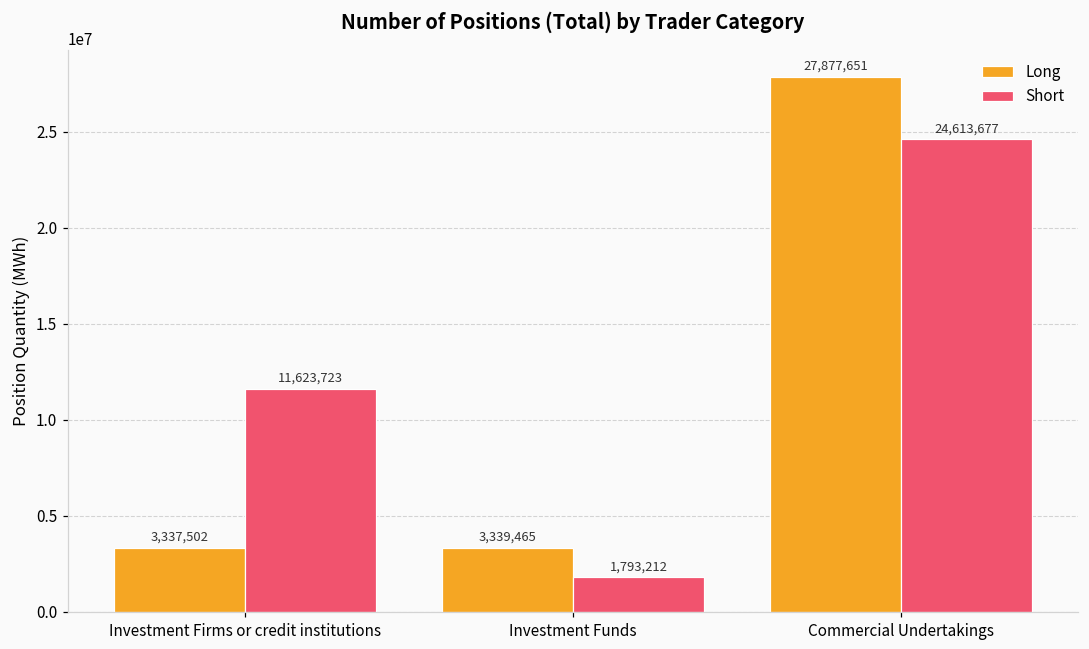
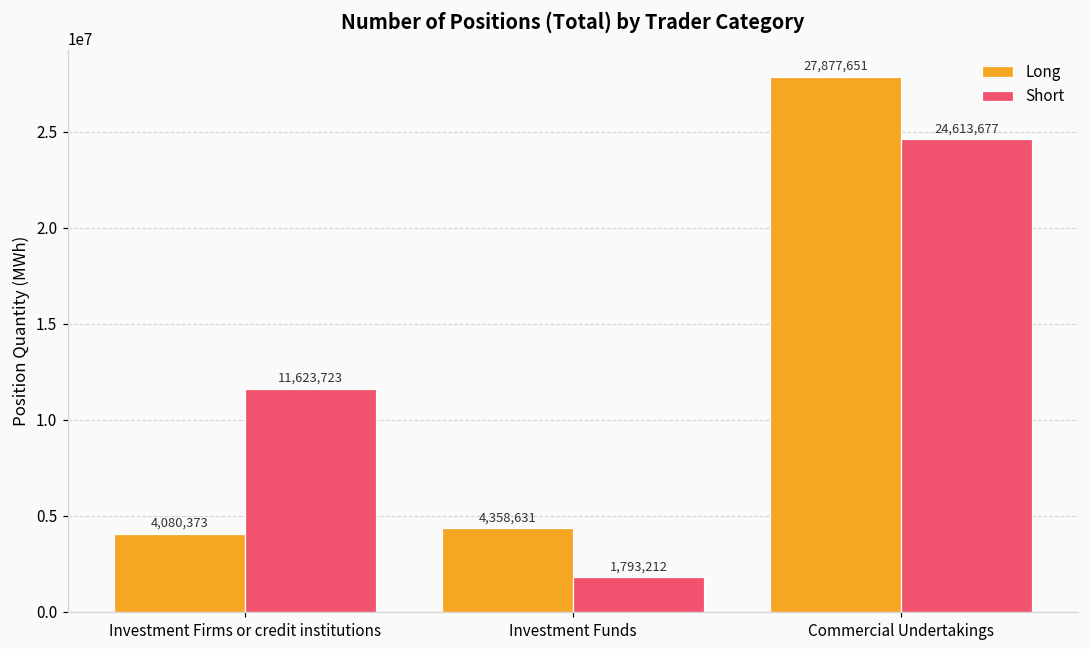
  {
    "Long": {
-     "Investment Firms or credit institutions": "3,337,502",
-     "Investment Funds": "3,339,465",
+     "Investment Firms or credit institutions": "4,080,373",
+     "Investment Funds": "4,358,631",
      "Commercial Undertakings": "27,877,651"
    },
    "Short": {
      "Investment Firms or credit institutions": "11,623,723",
      "Investment Funds": "1,793,212",
      "Commercial Undertakings": "24,613,677"
    }
  }
